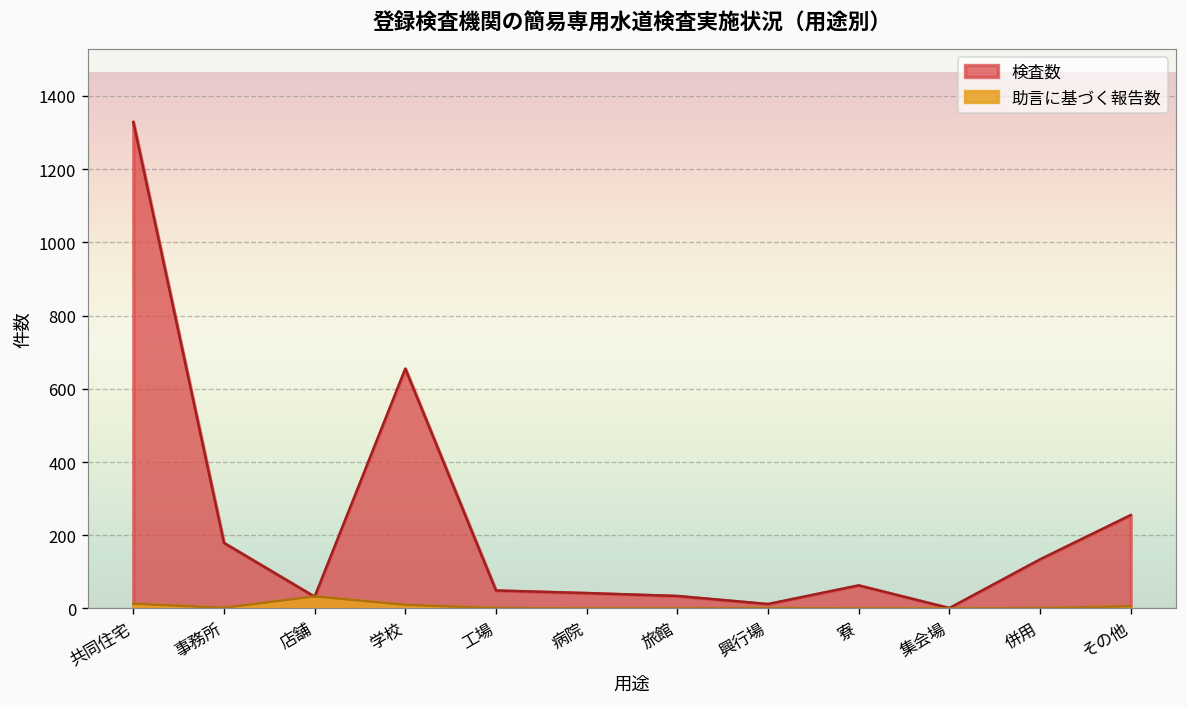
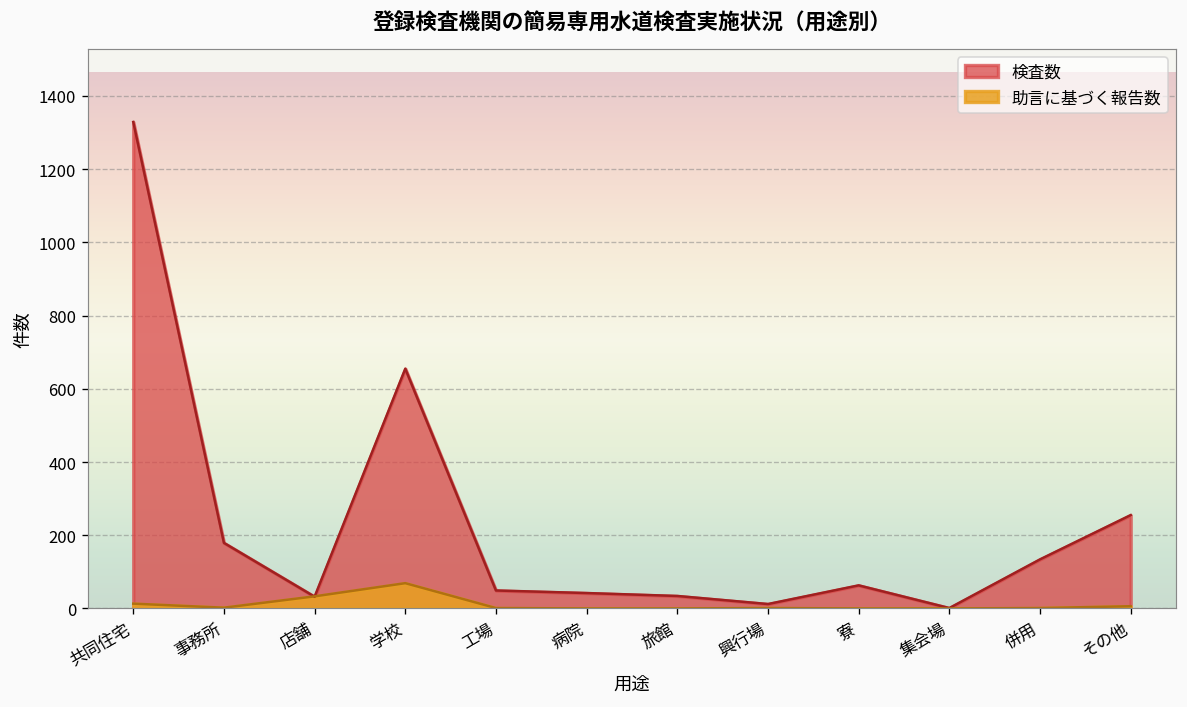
  {
    "検査数": {
      "共同住宅": 1330,
      "事務所": 180,
      "学校": 660,
      "工場": 50,
      "病院": 40,
      "旅館": 30,
      "興行場": 10,
      "寮": 60,
      "併用": 130,
      "その他": 260
    },
    "助言に基づく報告数": {
      "共同住宅": 10,
      "事務所": 0,
-     "学校": 10,
+     "学校": 70,
      "工場": 0,
      "病院": 0,
      "旅館": 0,
      "興行場": 0,
      "寮": 0,
      "併用": 0,
      "その他": 10
    }
  }
